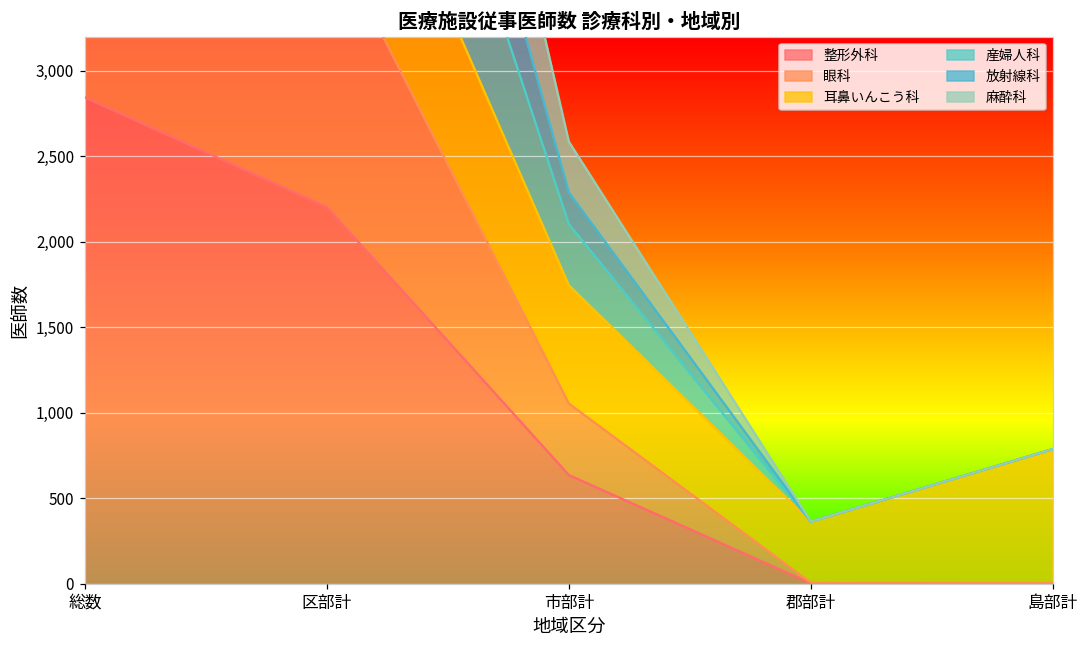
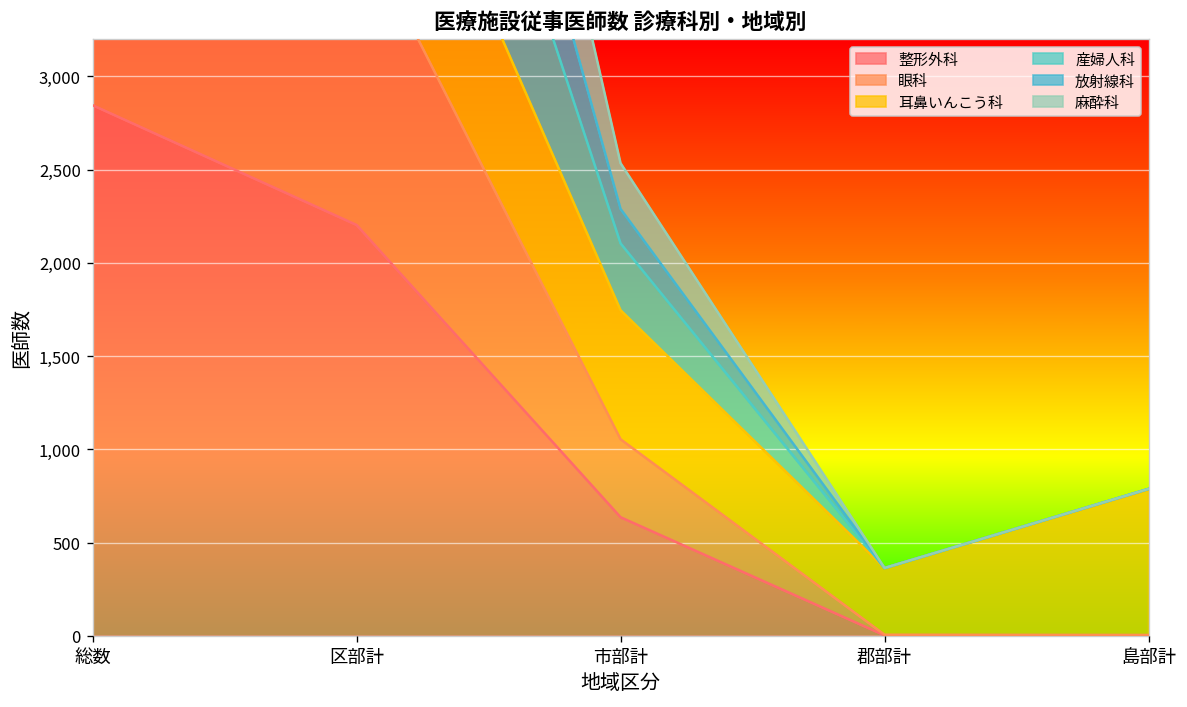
  {
    "耳鼻いんこう科": {
      "市部計": 690
    },
    "麻酔科": {
-     "市部計": 300
+     "市部計": 250
    }
  }
